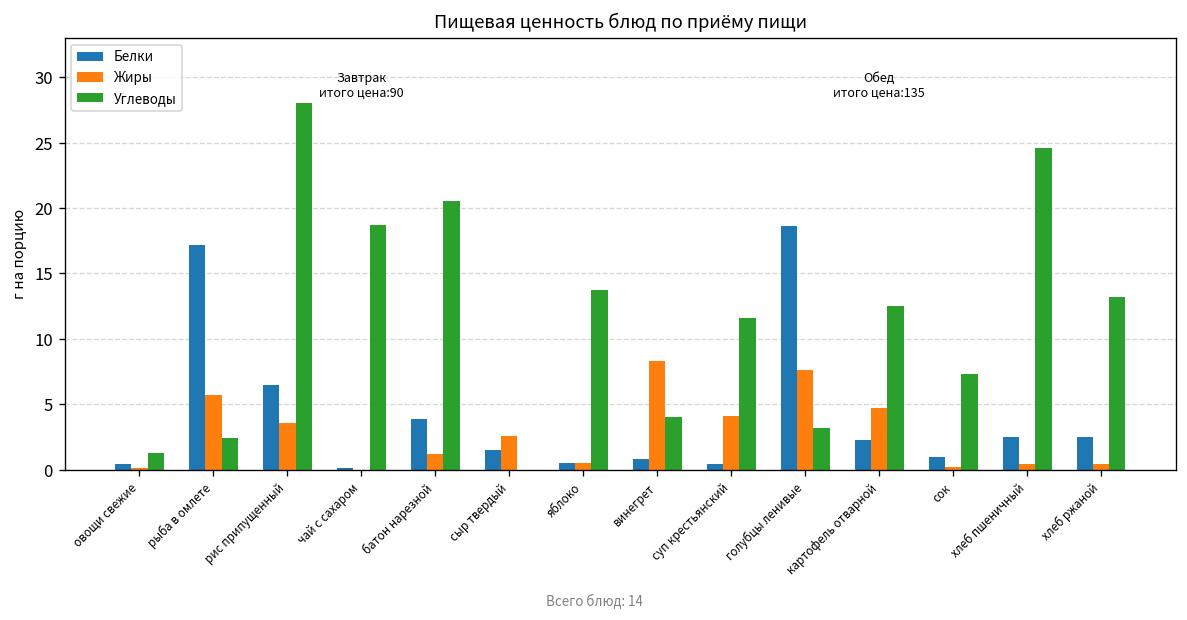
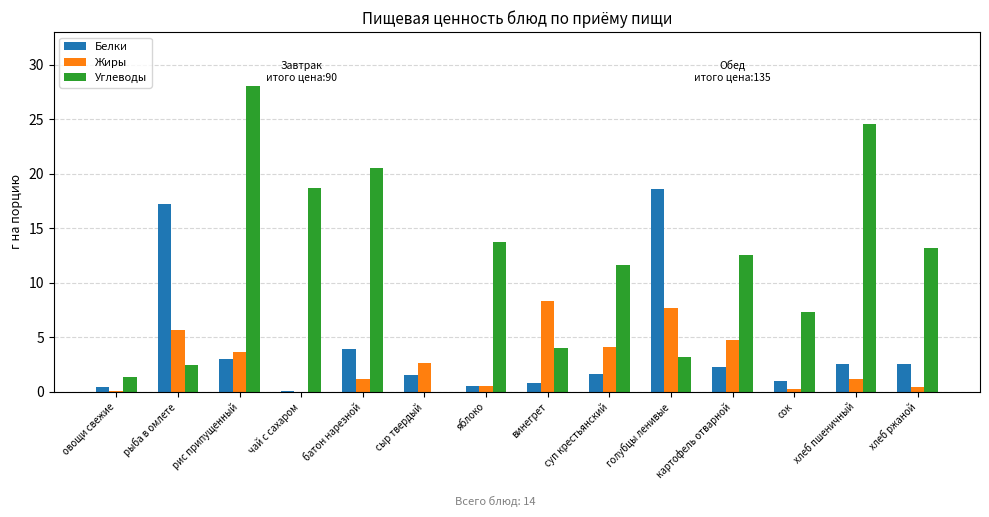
  {
    "Белки": {
      "овощи свежие": 0.4,
      "рыба в омлете": 17.2,
-     "рис припущенный": 6.5,
+     "рис припущенный": 3.0,
      "батон нарезной": 3.9,
      "сыр твердый": 1.5,
      "яблоко": 0.5,
      "винегрет": 0.8,
-     "суп крестьянский": 0.4,
+     "суп крестьянский": 1.6,
      "голубцы ленивые": 18.6,
      "картофель отварной": 2.3,
      "сок": 1.0,
      "хлеб пшеничный": 2.5,
      "хлеб ржаной": 2.5
    },
    "Жиры": {
      "рыба в омлете": 5.7,
      "рис припущенный": 3.6,
      "чай с сахаром": 0.0,
      "батон нарезной": 1.2,
      "сыр твердый": 2.6,
      "яблоко": 0.5,
      "винегрет": 8.3,
      "суп крестьянский": 4.1,
      "голубцы ленивые": 7.6,
      "картофель отварной": 4.7,
-     "хлеб пшеничный": 0.4,
+     "хлеб пшеничный": 1.2,
      "хлеб ржаной": 0.4
    },
    "Углеводы": {
      "овощи свежие": 1.3,
      "рыба в омлете": 2.4,
      "чай с сахаром": 18.7,
      "батон нарезной": 20.5,
      "сыр твердый": 0.0,
      "яблоко": 13.7,
      "винегрет": 4.0,
      "суп крестьянский": 11.6,
      "голубцы ленивые": 3.2,
      "картофель отварной": 12.5,
      "сок": 7.3,
      "хлеб пшеничный": 24.6,
      "хлеб ржаной": 13.2
    }
  }
